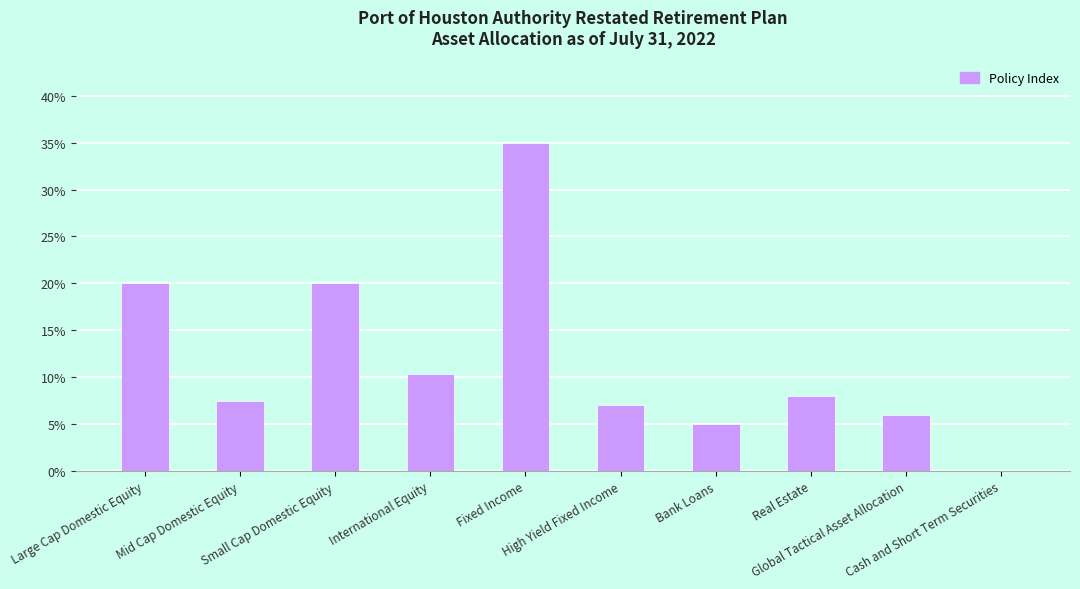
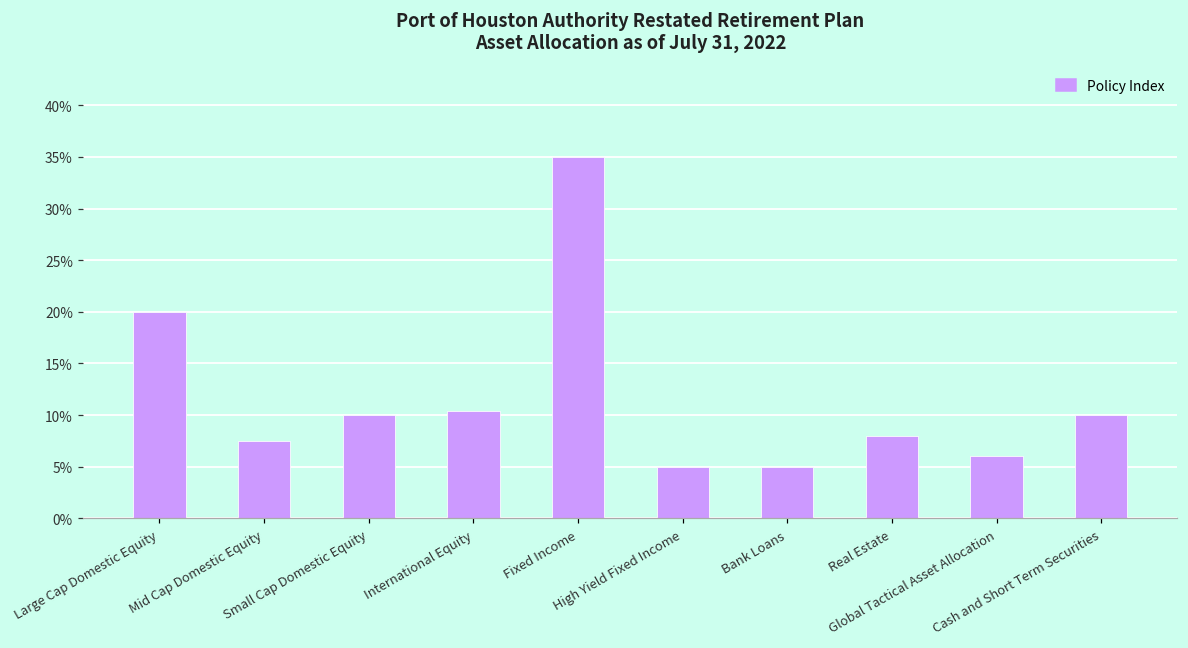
  {
    "Large Cap Domestic Equity": "20%",
    "Mid Cap Domestic Equity": "8%",
-   "Small Cap Domestic Equity": "20%",
+   "Small Cap Domestic Equity": "10%",
    "International Equity": "10%",
    "Fixed Income": "35%",
-   "High Yield Fixed Income": "7%",
+   "High Yield Fixed Income": "5%",
    "Bank Loans": "5%",
    "Real Estate": "8%",
    "Global Tactical Asset Allocation": "6%",
-   "Cash and Short Term Securities": "0%"
+   "Cash and Short Term Securities": "10%"
  }
